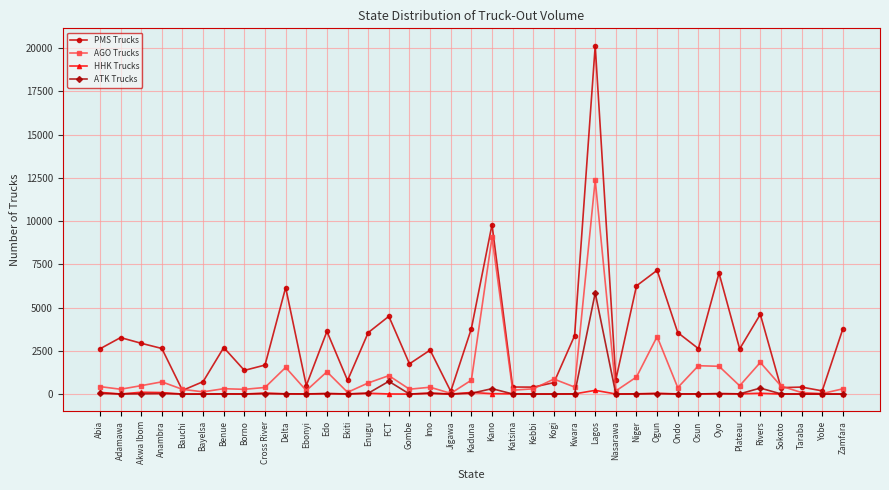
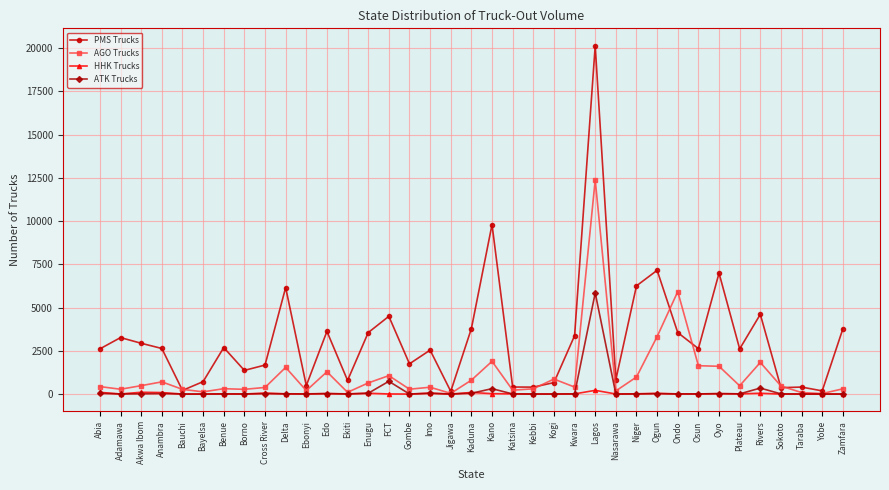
  {
    "AGO Trucks": {
      "Abia": 400,
      "Adamawa": 300,
      "Akwa Ibom": 500,
      "Anambra": 700,
      "Benue": 300,
      "Borno": 300,
      "Cross River": 400,
      "Delta": 1500,
      "Ebonyi": 200,
      "Edo": 1300,
      "Enugu": 600,
      "FCT": 1100,
      "Gombe": 300,
      "Imo": 400,
      "Kaduna": 800,
-     "Kano": 9100,
+     "Kano": 1900,
      "Katsina": 200,
      "Kogi": 900,
      "Kwara": 400,
      "Lagos": 12400,
      "Nasarawa": 200,
      "Niger": 1000,
      "Ogun": 3300,
-     "Ondo": 400,
+     "Ondo": 5900,
      "Osun": 1600,
      "Oyo": 1600,
      "Plateau": 500,
      "Rivers": 1800,
      "Zamfara": 300
    }
  }
